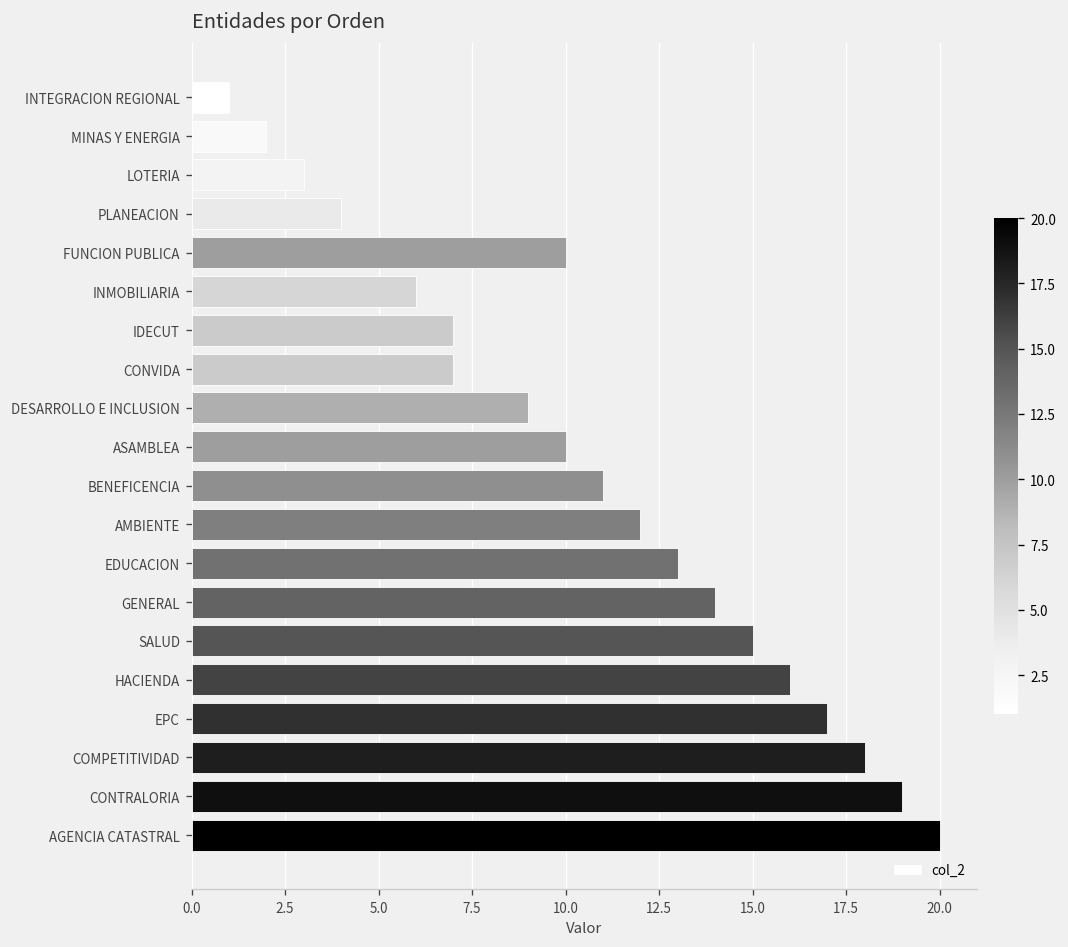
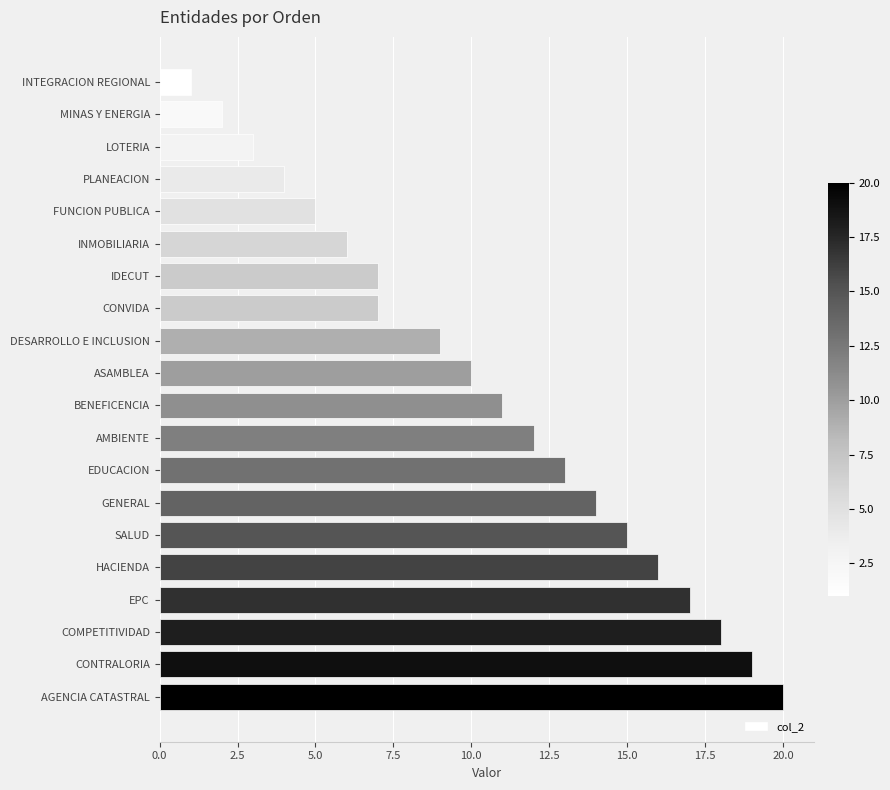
  {
    "INTEGRACION REGIONAL": 1,
    "MINAS Y ENERGIA": 2,
    "LOTERIA": 3,
    "PLANEACION": 4,
-   "FUNCION PUBLICA": 10,
+   "FUNCION PUBLICA": 5,
    "INMOBILIARIA": 6,
    "IDECUT": 7,
    "CONVIDA": 7,
    "DESARROLLO E INCLUSION": 9,
    "ASAMBLEA": 10,
    "BENEFICENCIA": 11,
    "AMBIENTE": 12,
    "EDUCACION": 13,
    "GENERAL": 14,
    "SALUD": 15,
    "HACIENDA": 16,
    "EPC": 17,
    "COMPETITIVIDAD": 18,
    "CONTRALORIA": 19,
    "AGENCIA CATASTRAL": 20
  }
